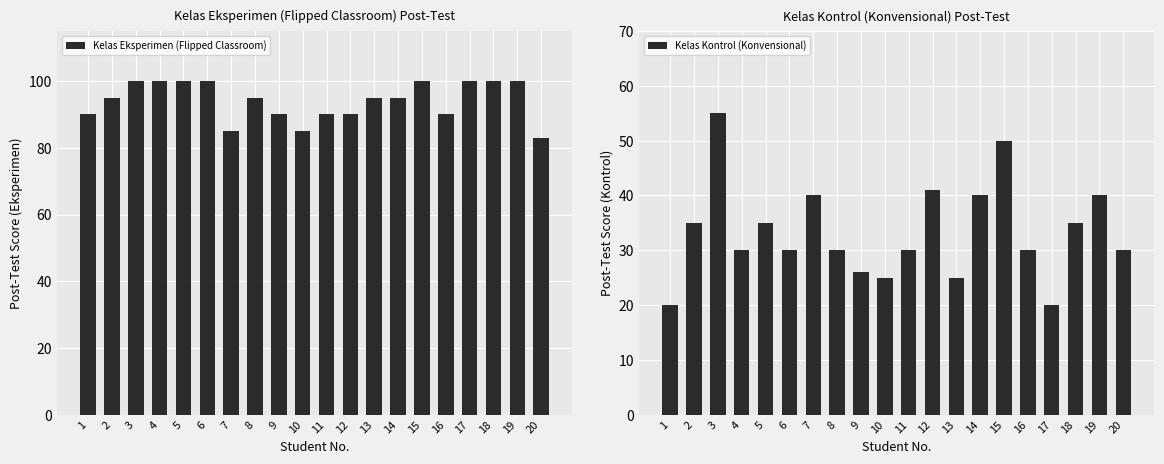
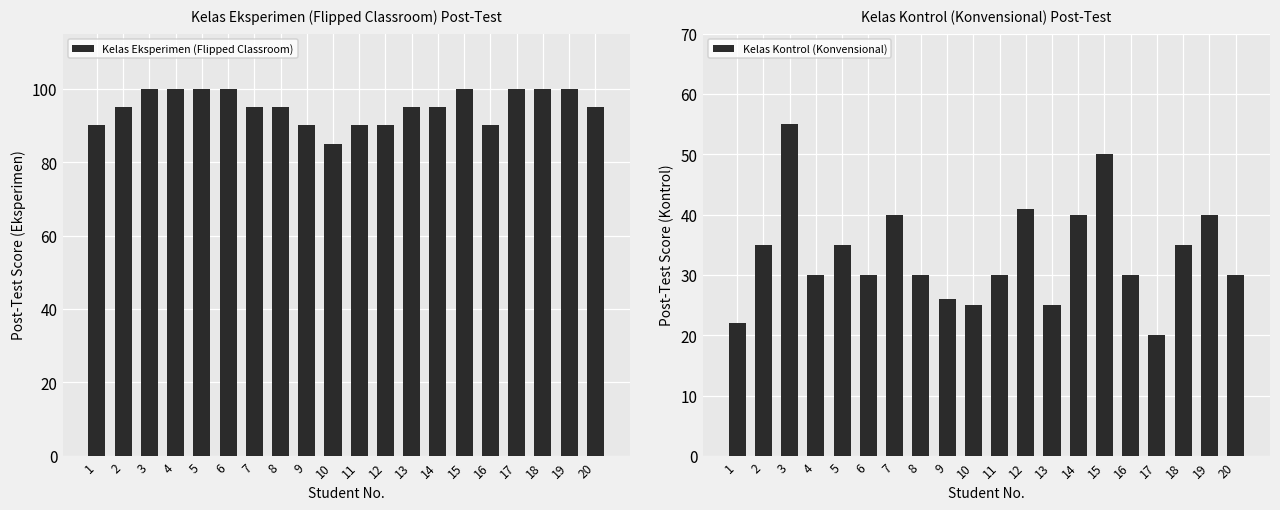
  {
    "Kelas Eksperimen (Flipped Classroom) Post-Test": {
      "1": 90,
      "2": 95,
      "3": 100,
      "4": 100,
      "5": 100,
      "6": 100,
-     "7": 85,
+     "7": 95,
      "8": 95,
      "9": 90,
      "10": 85,
      "11": 90,
      "12": 90,
      "13": 95,
      "14": 95,
      "15": 100,
      "16": 90,
      "17": 100,
      "18": 100,
      "19": 100,
-     "20": 83
+     "20": 95
    },
    "Kelas Kontrol (Konvensional) Post-Test": {
-     "1": 20,
+     "1": 22,
      "2": 35,
      "3": 55,
      "4": 30,
      "5": 35,
      "6": 30,
      "7": 40,
      "8": 30,
      "9": 26,
      "10": 25,
      "11": 30,
      "12": 41,
      "13": 25,
      "14": 40,
      "15": 50,
      "16": 30,
      "17": 20,
      "18": 35,
      "19": 40,
      "20": 30
    }
  }
